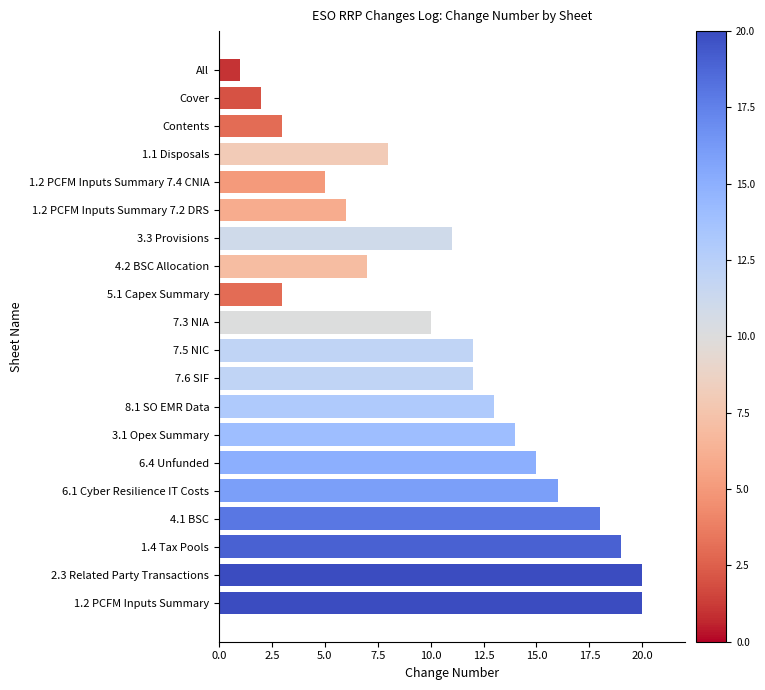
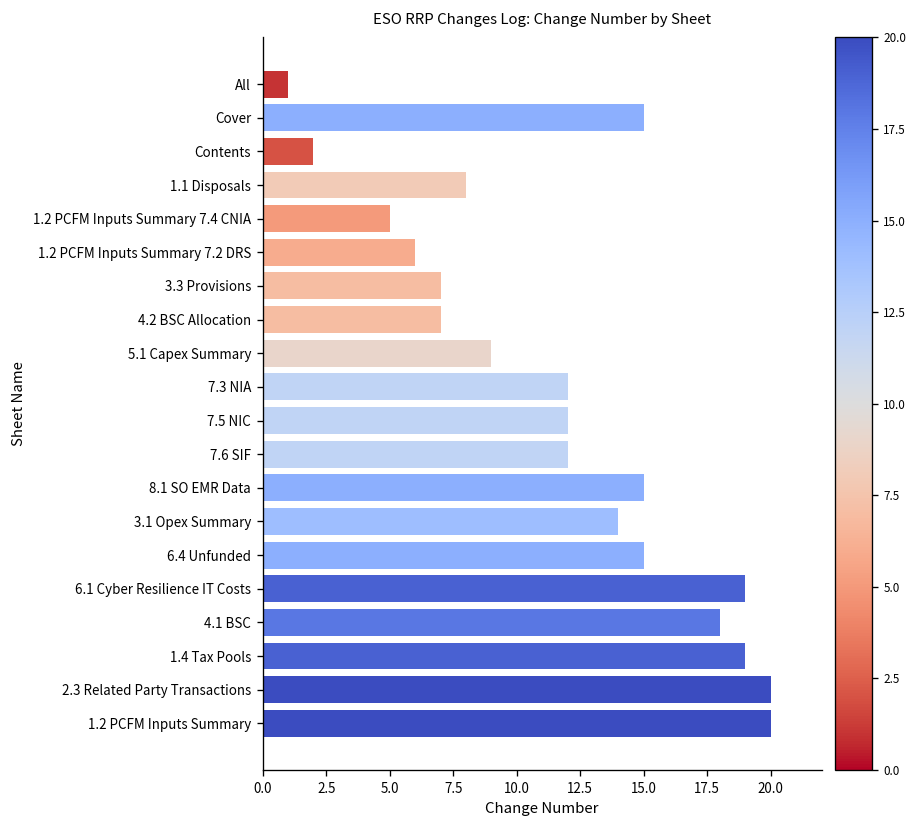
  {
    "All": 1,
-   "Cover": 2,
-   "Contents": 3,
+   "Cover": 15,
+   "Contents": 2,
    "1.1 Disposals": 8,
    "1.2 PCFM Inputs Summary 7.4 CNIA": 5,
    "1.2 PCFM Inputs Summary 7.2 DRS": 6,
-   "3.3 Provisions": 11,
+   "3.3 Provisions": 7,
    "4.2 BSC Allocation": 7,
-   "5.1 Capex Summary": 3,
-   "7.3 NIA": 10,
+   "5.1 Capex Summary": 9,
+   "7.3 NIA": 12,
    "7.5 NIC": 12,
    "7.6 SIF": 12,
-   "8.1 SO EMR Data": 13,
+   "8.1 SO EMR Data": 15,
    "3.1 Opex Summary": 14,
    "6.4 Unfunded": 15,
-   "6.1 Cyber Resilience IT Costs": 16,
+   "6.1 Cyber Resilience IT Costs": 19,
    "4.1 BSC": 18,
    "1.4 Tax Pools": 19,
    "2.3 Related Party Transactions": 20,
    "1.2 PCFM Inputs Summary": 20
  }
